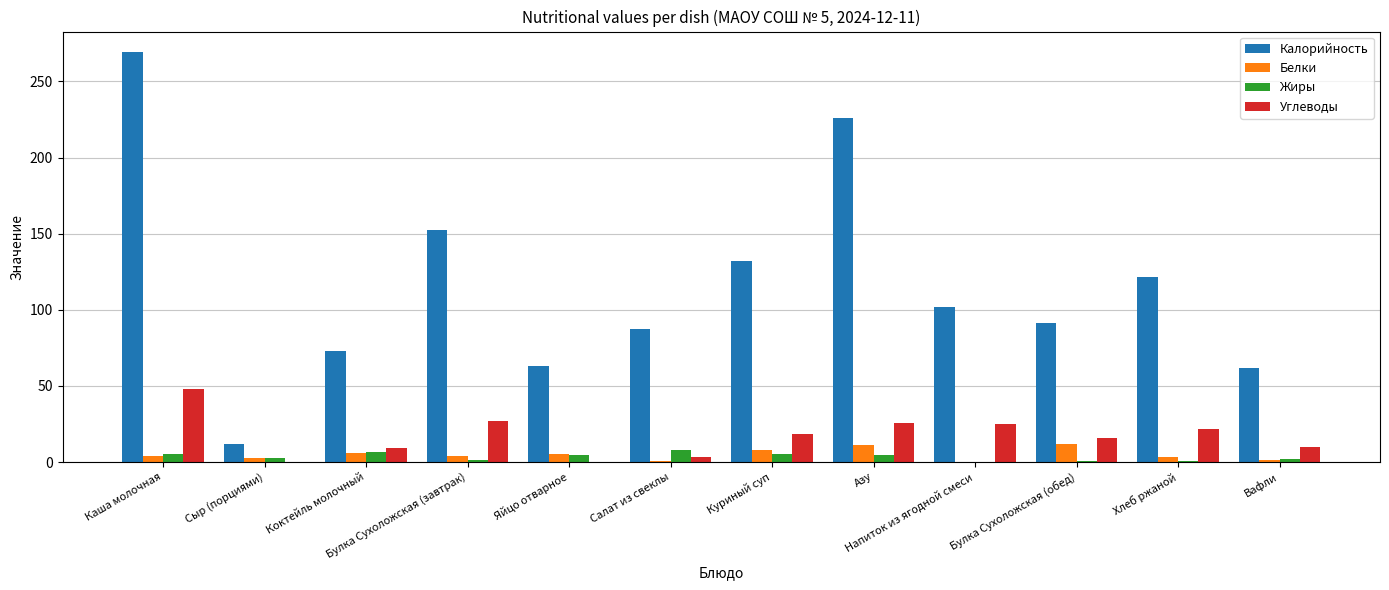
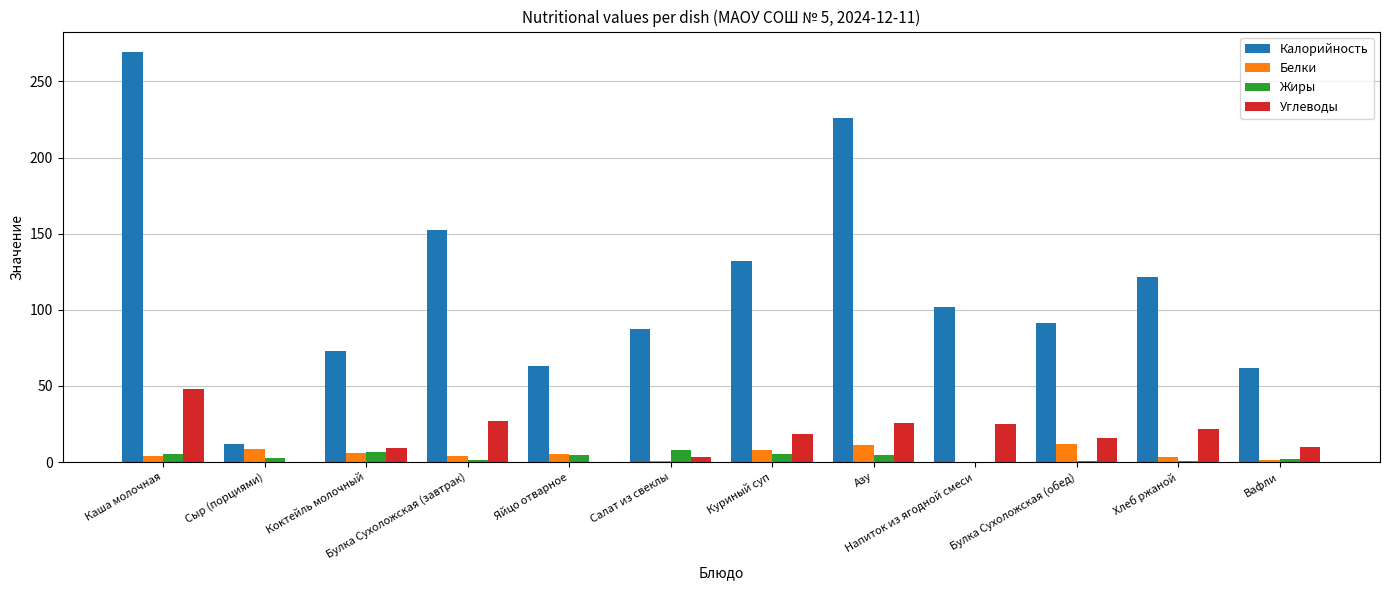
  {
    "Калорийность": {
      "Каша молочная": 269,
      "Сыр (порциями)": 12,
      "Коктейль молочный": 73,
      "Булка Сухоложская (завтрак)": 152,
      "Яйцо отварное": 63,
      "Салат из свеклы": 88,
      "Куриный суп": 132,
      "Азу": 226,
      "Напиток из ягодной смеси": 102,
      "Булка Сухоложская (обед)": 91,
      "Хлеб ржаной": 122,
      "Вафли": 62
    },
    "Белки": {
      "Каша молочная": 4,
-     "Сыр (порциями)": 3,
+     "Сыр (порциями)": 9,
      "Коктейль молочный": 6,
      "Булка Сухоложская (завтрак)": 4,
      "Яйцо отварное": 5,
      "Куриный суп": 8,
      "Азу": 11,
      "Булка Сухоложская (обед)": 12,
      "Хлеб ржаной": 3
    },
    "Жиры": {
      "Каша молочная": 5,
      "Сыр (порциями)": 3,
      "Коктейль молочный": 6,
      "Яйцо отварное": 5,
      "Салат из свеклы": 8,
      "Куриный суп": 5,
      "Азу": 4,
      "Вафли": 2
    },
    "Углеводы": {
      "Каша молочная": 48,
      "Сыр (порциями)": 0,
      "Коктейль молочный": 9,
      "Булка Сухоложская (завтрак)": 27,
      "Салат из свеклы": 3,
      "Куриный суп": 19,
      "Азу": 26,
      "Напиток из ягодной смеси": 25,
      "Булка Сухоложская (обед)": 16,
      "Хлеб ржаной": 21,
      "Вафли": 10
    }
  }
